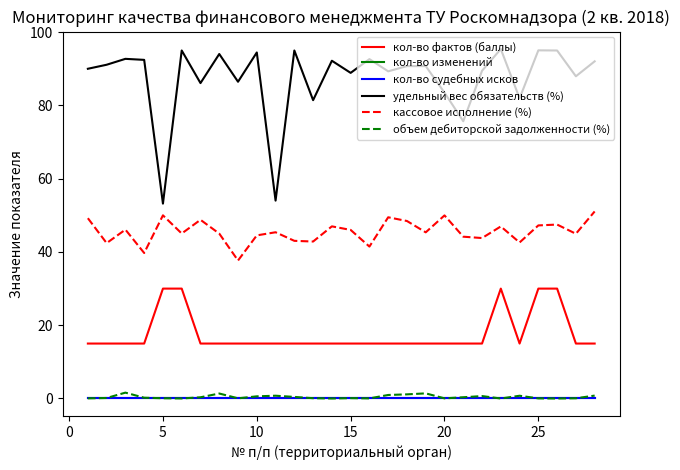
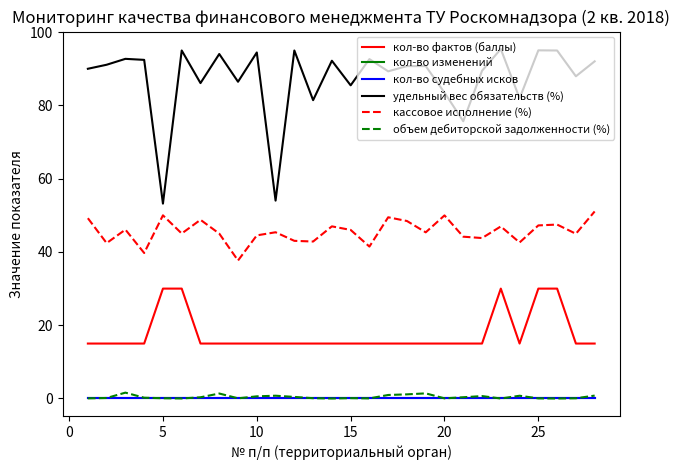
  {
    "удельный вес обязательств (%)": {
      "5": 53,
      "10": 94,
-     "15": 89
+     "15": 85
    }
  }
